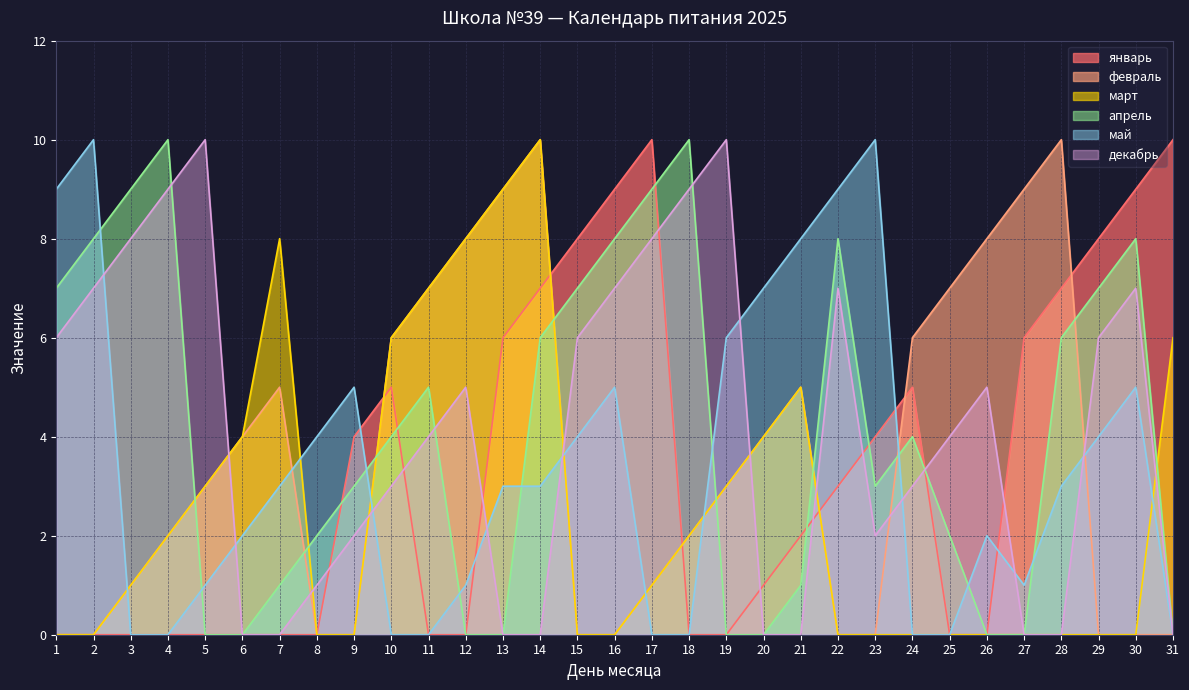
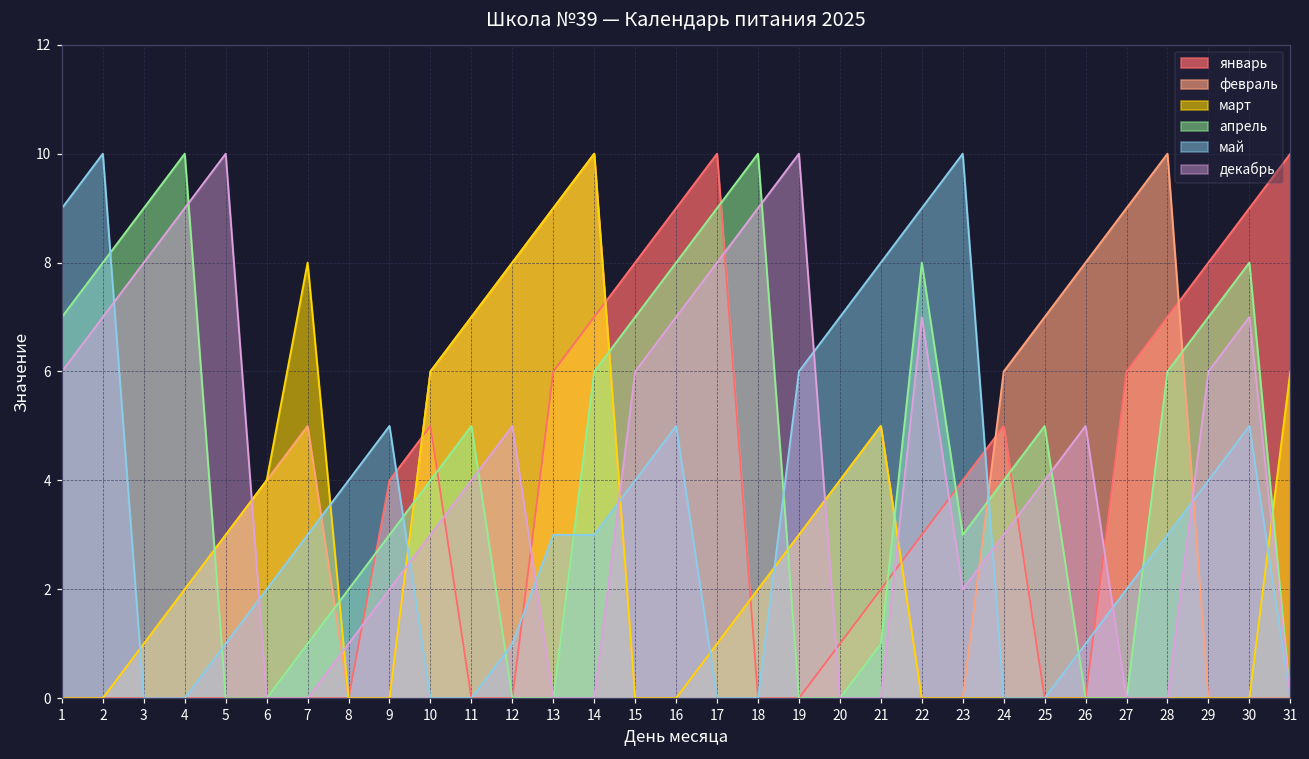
  {
    "март": {
      "7": 8,
      "31": 6
    },
    "апрель": {
      "1": 7,
      "2": 8,
      "3": 9,
      "4": 10,
      "7": 1,
      "8": 2,
      "9": 3,
      "10": 4,
      "11": 5,
      "14": 6,
      "15": 7,
      "16": 8,
      "17": 9,
      "18": 10,
      "21": 1,
      "22": 8,
      "23": 3,
      "24": 4,
-     "25": 2,
+     "25": 5,
      "28": 6,
      "29": 7,
      "30": 8
    },
    "май": {
      "1": 9,
      "2": 10,
      "5": 1,
      "6": 2,
      "7": 3,
      "8": 4,
      "9": 5,
      "10": 0,
      "12": 1,
      "13": 3,
      "14": 3,
      "15": 4,
      "16": 5,
      "17": 0,
      "19": 6,
      "20": 7,
      "21": 8,
      "22": 9,
      "23": 10,
-     "26": 2,
-     "27": 1,
+     "26": 1,
+     "27": 2,
      "28": 3,
      "29": 4,
      "30": 5
    },
    "декабрь": {
      "1": 6,
      "2": 7,
      "3": 8,
      "4": 9,
      "5": 10,
      "8": 1,
      "9": 2,
      "10": 3,
      "11": 4,
      "12": 5,
      "14": 0,
      "15": 6,
      "16": 7,
      "17": 8,
      "18": 9,
      "19": 10,
      "21": 0,
      "22": 7,
      "23": 2,
      "24": 3,
      "25": 4,
      "26": 5,
      "29": 6,
      "30": 7
    }
  }
